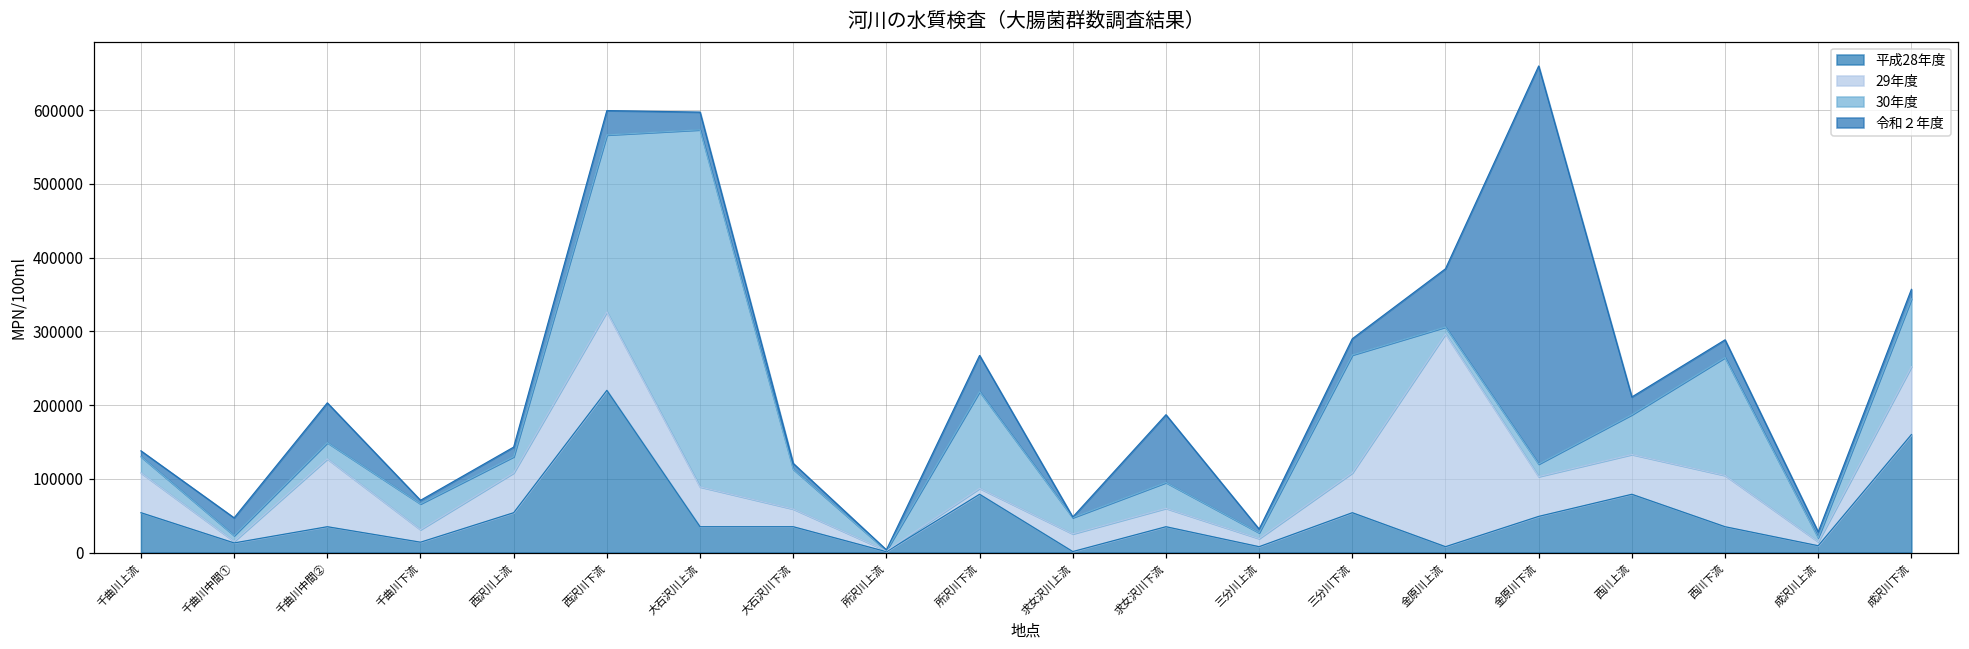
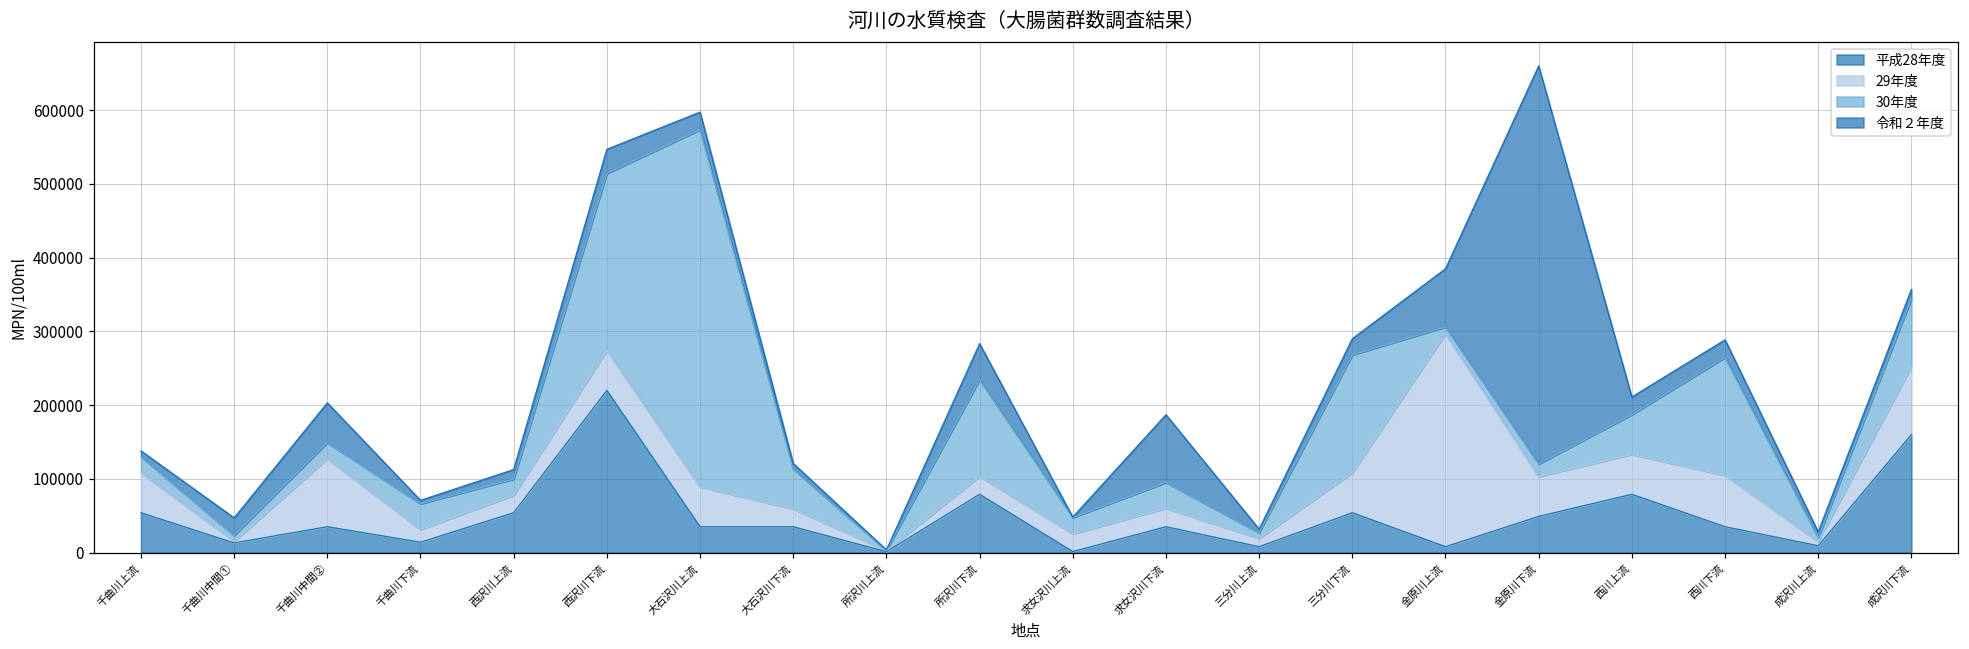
  {
    "29年度": {
      "千曲川上流": 50000,
      "千曲川中間②": 90000,
      "千曲川下流": 20000,
-     "西沢川上流": 50000,
-     "西沢川下流": 110000,
+     "西沢川上流": 20000,
+     "西沢川下流": 50000,
      "大石沢川上流": 50000,
      "大石沢川下流": 20000,
-     "所沢川下流": 10000,
+     "所沢川下流": 20000,
      "求女沢川上流": 20000,
      "求女沢川下流": 20000,
      "三分川上流": 10000,
      "三分川下流": 50000,
      "金原川上流": 290000,
      "金原川下流": 50000,
      "西川上流": 50000,
      "西川下流": 70000,
      "成沢川上流": 10000,
      "成沢川下流": 90000
    },
    "30年度": {
      "千曲川上流": 20000,
      "千曲川中間①": 10000,
      "千曲川中間②": 20000,
      "千曲川下流": 40000,
      "西沢川上流": 20000,
      "西沢川下流": 240000,
      "大石沢川上流": 480000,
      "大石沢川下流": 50000,
      "所沢川下流": 130000,
      "求女沢川下流": 40000,
      "三分川上流": 10000,
      "三分川下流": 160000,
      "金原川上流": 10000,
      "金原川下流": 20000,
      "西川上流": 50000,
      "西川下流": 160000,
      "成沢川上流": 10000,
      "成沢川下流": 90000
    }
  }
